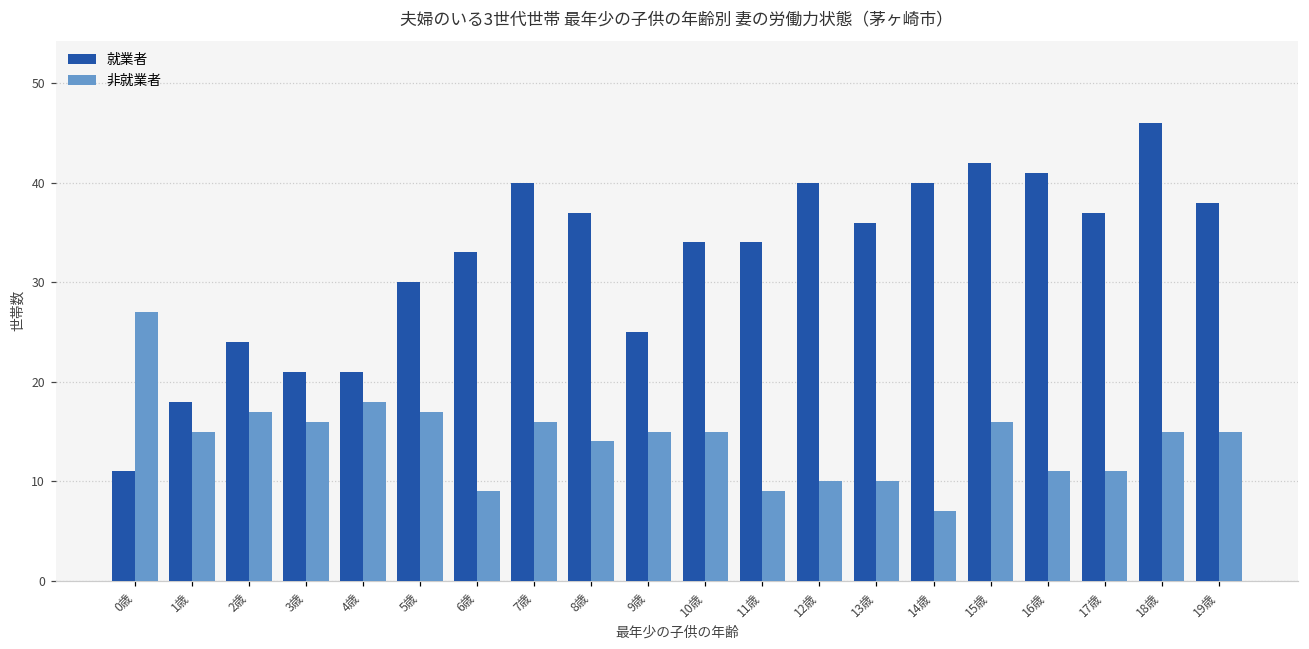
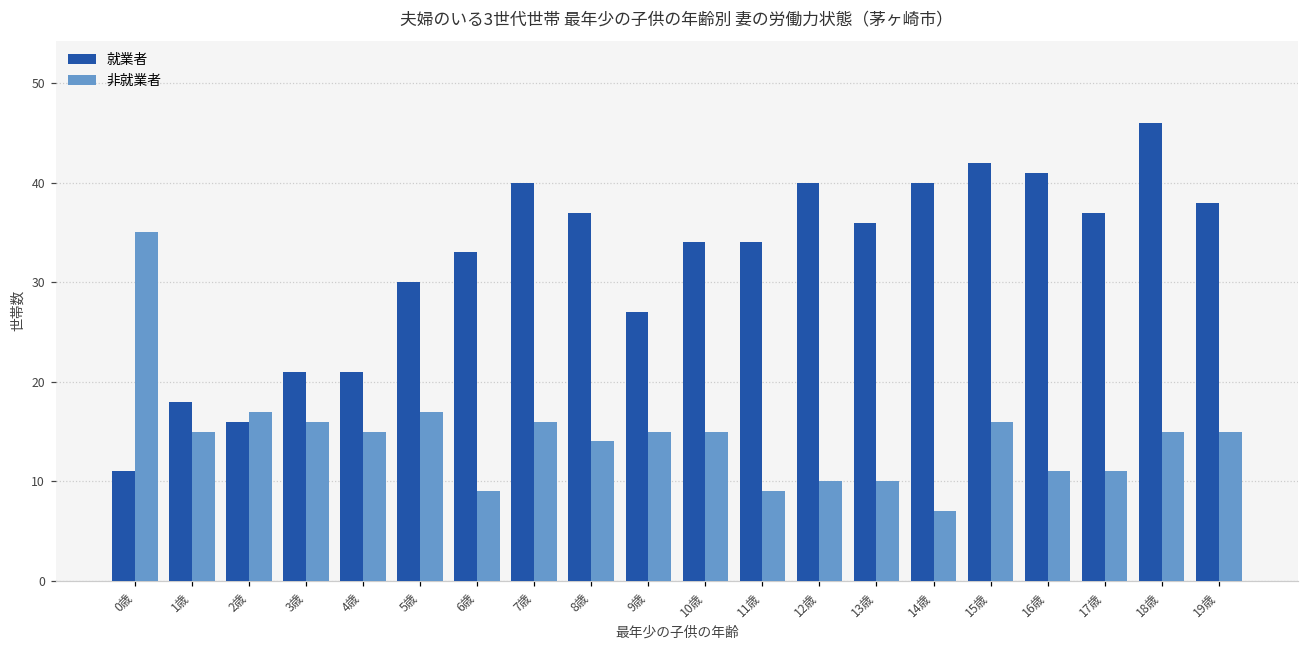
  {
    "就業者": {
      "0歳": 11,
      "1歳": 18,
-     "2歳": 24,
+     "2歳": 16,
      "3歳": 21,
      "4歳": 21,
      "5歳": 30,
      "6歳": 33,
      "7歳": 40,
      "8歳": 37,
-     "9歳": 25,
+     "9歳": 27,
      "10歳": 34,
      "11歳": 34,
      "12歳": 40,
      "13歳": 36,
      "14歳": 40,
      "15歳": 42,
      "16歳": 41,
      "17歳": 37,
      "18歳": 46,
      "19歳": 38
    },
    "非就業者": {
-     "0歳": 27,
+     "0歳": 35,
      "1歳": 15,
      "2歳": 17,
      "3歳": 16,
-     "4歳": 18,
+     "4歳": 15,
      "5歳": 17,
      "6歳": 9,
      "7歳": 16,
      "8歳": 14,
      "9歳": 15,
      "10歳": 15,
      "11歳": 9,
      "12歳": 10,
      "13歳": 10,
      "14歳": 7,
      "15歳": 16,
      "16歳": 11,
      "17歳": 11,
      "18歳": 15,
      "19歳": 15
    }
  }
